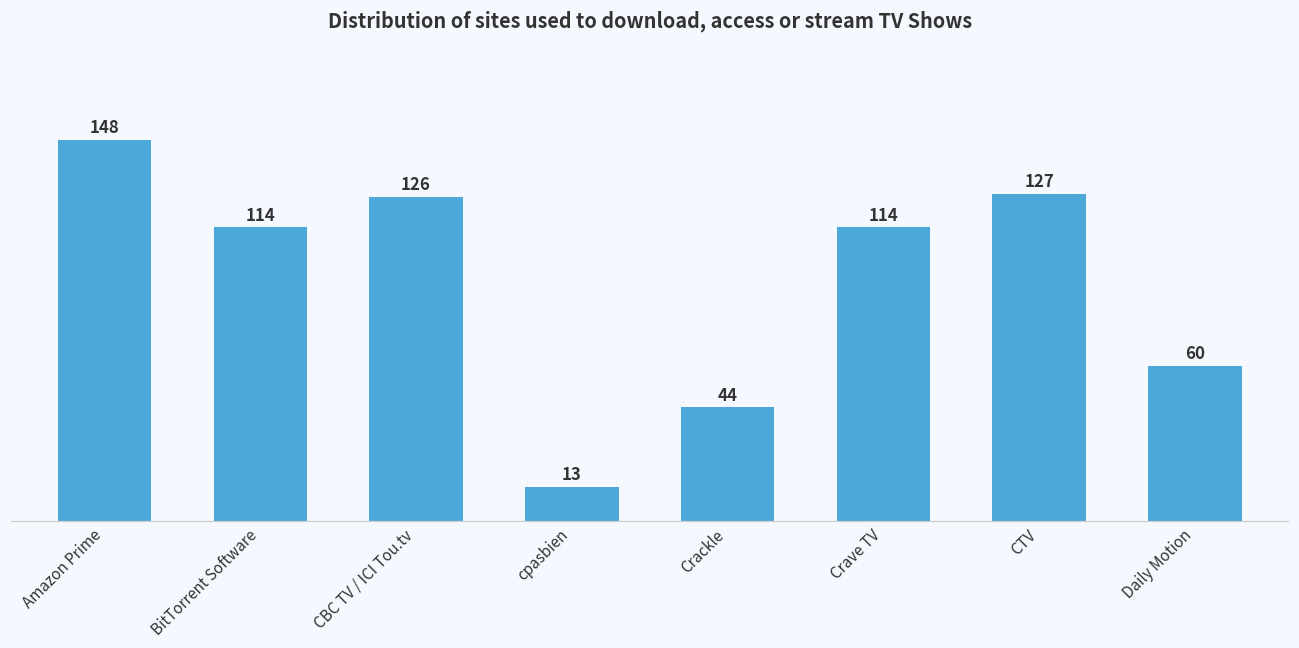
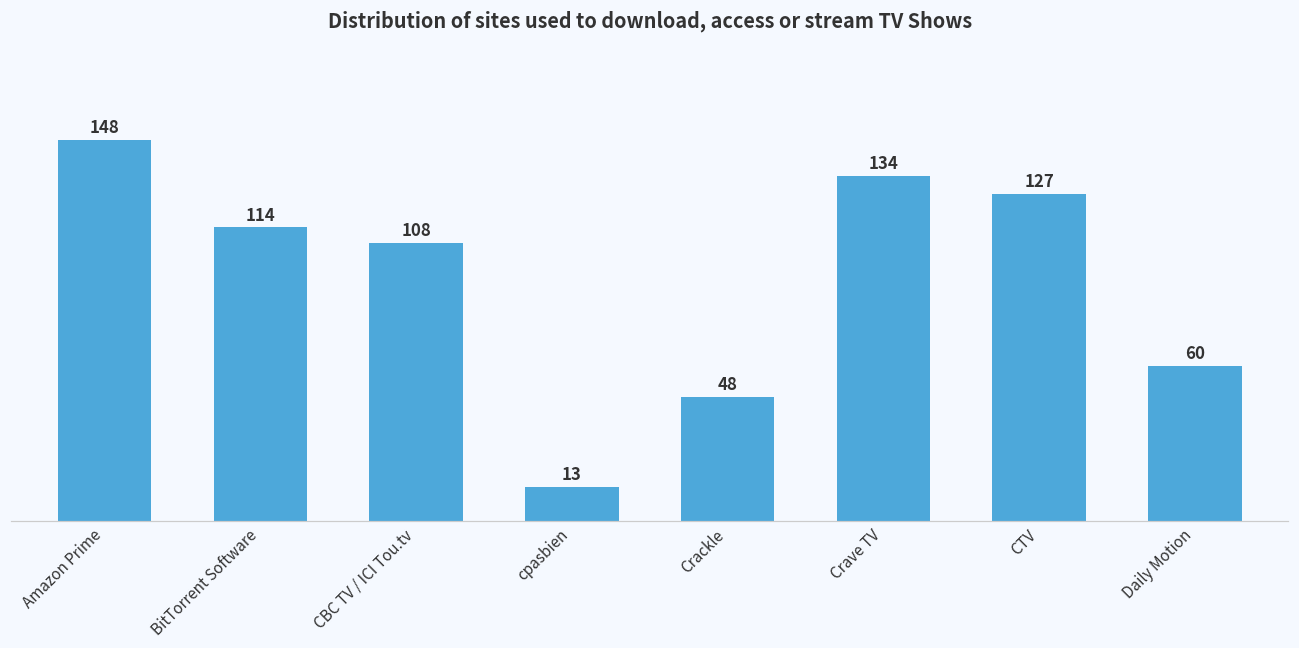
  {
    "Amazon Prime": 148,
    "BitTorrent Software": 114,
-   "CBC TV / ICI Tou.tv": 126,
+   "CBC TV / ICI Tou.tv": 108,
    "cpasbien": 13,
-   "Crackle": 44,
-   "Crave TV": 114,
+   "Crackle": 48,
+   "Crave TV": 134,
    "CTV": 127,
    "Daily Motion": 60
  }
